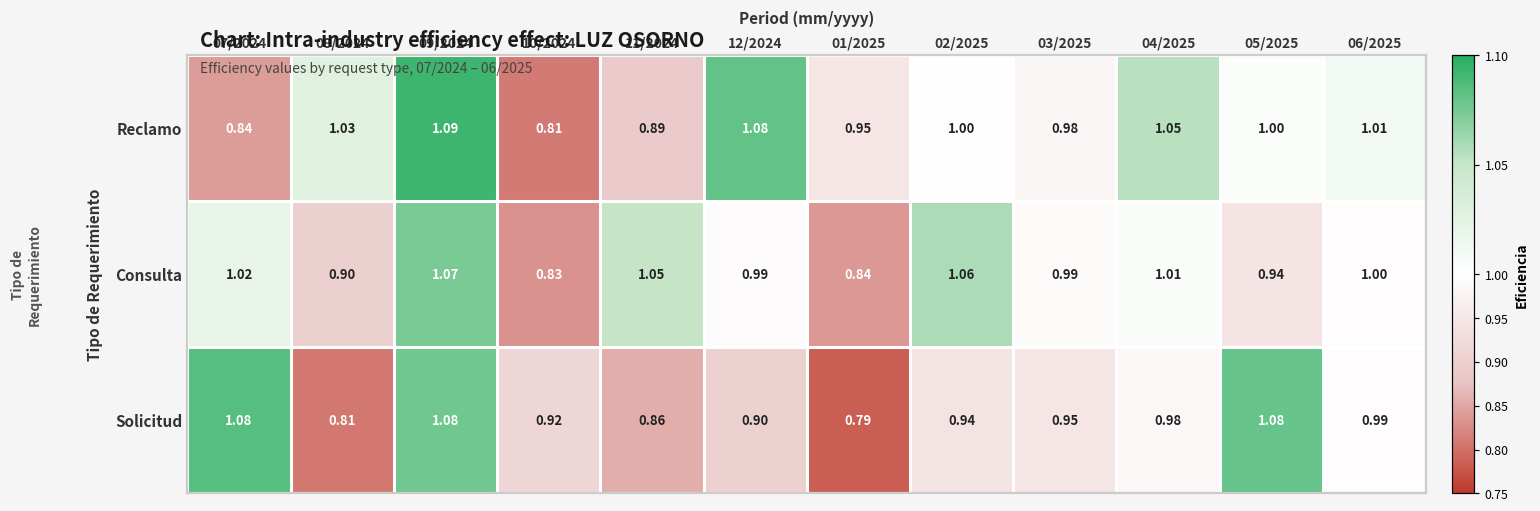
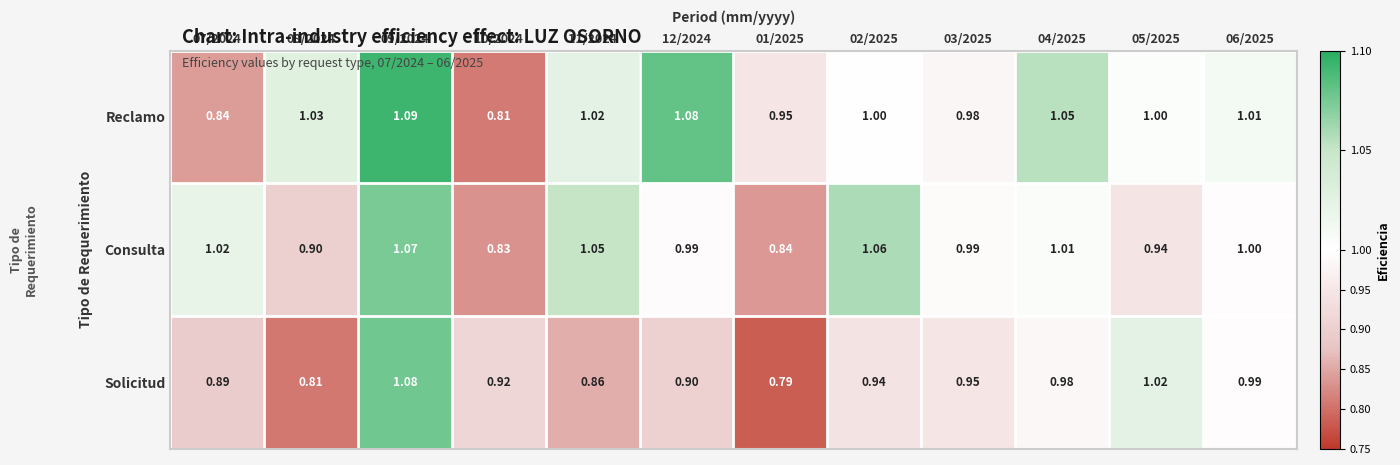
  {
    "Reclamo": {
      "07/2024": 0.84,
      "08/2024": 1.03,
      "09/2024": 1.09,
      "10/2024": 0.81,
-     "11/2024": 0.89,
+     "11/2024": 1.02,
      "12/2024": 1.08,
      "01/2025": 0.95,
      "02/2025": 1.00,
      "03/2025": 0.98,
      "04/2025": 1.05,
      "05/2025": 1.00,
      "06/2025": 1.01
    },
    "Consulta": {
      "07/2024": 1.02,
      "08/2024": 0.90,
      "09/2024": 1.07,
      "10/2024": 0.83,
      "11/2024": 1.05,
      "12/2024": 0.99,
      "01/2025": 0.84,
      "02/2025": 1.06,
      "03/2025": 0.99,
      "04/2025": 1.01,
      "05/2025": 0.94,
      "06/2025": 1.00
    },
    "Solicitud": {
-     "07/2024": 1.08,
+     "07/2024": 0.89,
      "08/2024": 0.81,
      "09/2024": 1.08,
      "10/2024": 0.92,
      "11/2024": 0.86,
      "12/2024": 0.90,
      "01/2025": 0.79,
      "02/2025": 0.94,
      "03/2025": 0.95,
      "04/2025": 0.98,
-     "05/2025": 1.08,
+     "05/2025": 1.02,
      "06/2025": 0.99
    }
  }
